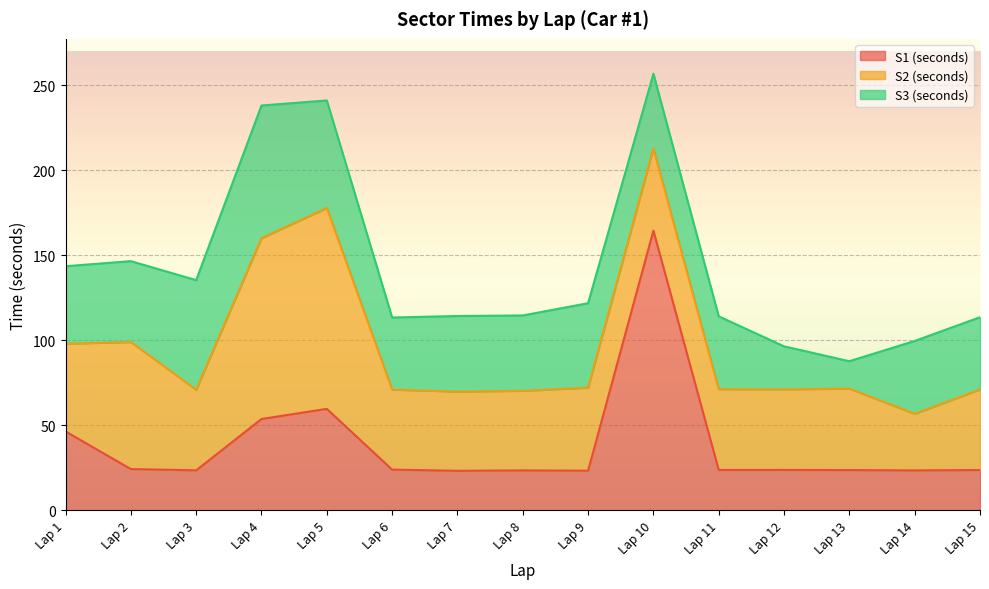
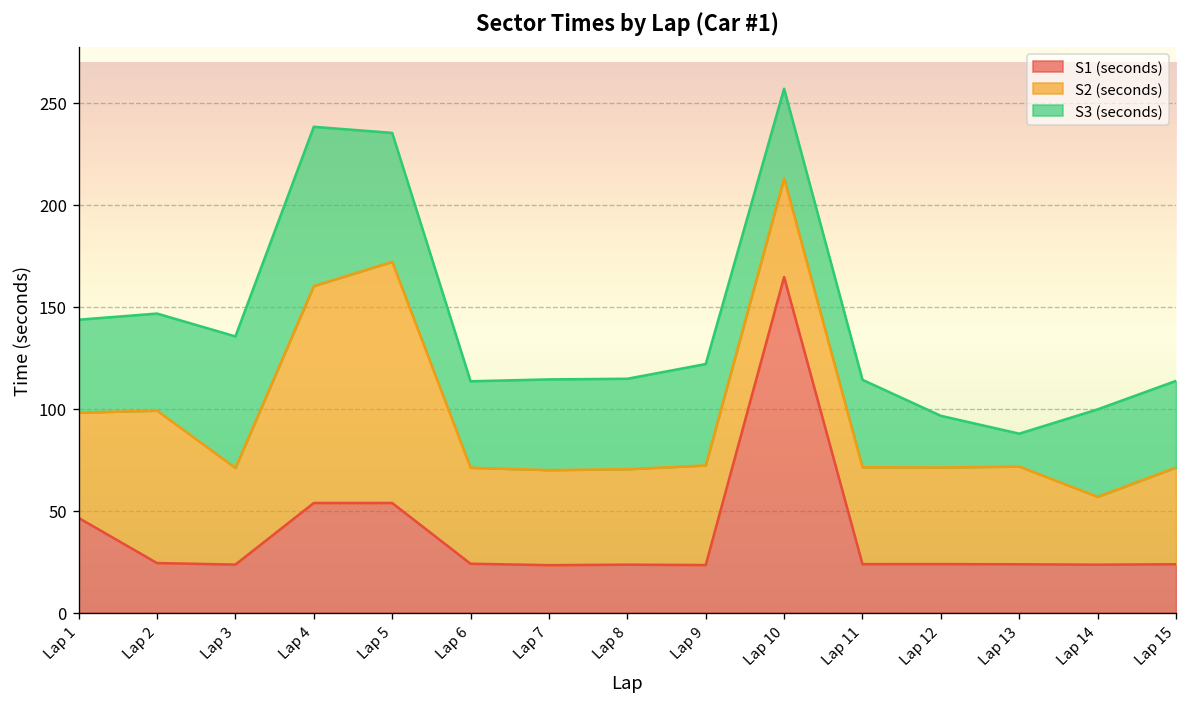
  {
    "S1 (seconds)": {
      "Lap 1": 46,
      "Lap 2": 24,
      "Lap 3": 24,
      "Lap 4": 54,
-     "Lap 5": 60,
+     "Lap 5": 54,
      "Lap 6": 24,
      "Lap 7": 23,
      "Lap 8": 24,
      "Lap 9": 23,
      "Lap 10": 165,
      "Lap 11": 24,
      "Lap 12": 24,
      "Lap 13": 24,
      "Lap 14": 24,
      "Lap 15": 24
    },
    "S2 (seconds)": {
      "Lap 1": 52,
      "Lap 2": 75,
      "Lap 3": 47,
      "Lap 4": 106,
      "Lap 5": 118,
      "Lap 6": 47,
      "Lap 7": 47,
      "Lap 8": 47,
      "Lap 9": 49,
      "Lap 10": 48,
      "Lap 11": 47,
      "Lap 12": 47,
      "Lap 13": 48,
      "Lap 14": 33,
      "Lap 15": 47
    },
    "S3 (seconds)": {
      "Lap 1": 46,
      "Lap 2": 48,
      "Lap 3": 64,
      "Lap 4": 78,
      "Lap 5": 63,
      "Lap 6": 42,
      "Lap 7": 44,
      "Lap 8": 44,
      "Lap 9": 50,
      "Lap 10": 44,
      "Lap 11": 43,
      "Lap 12": 25,
      "Lap 13": 16,
      "Lap 14": 43,
      "Lap 15": 42
    }
  }
